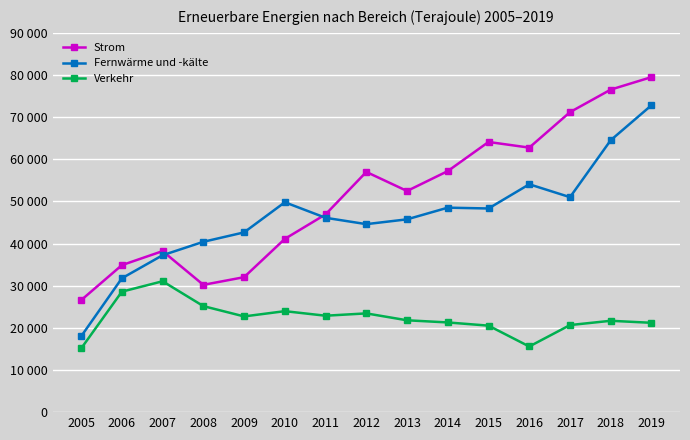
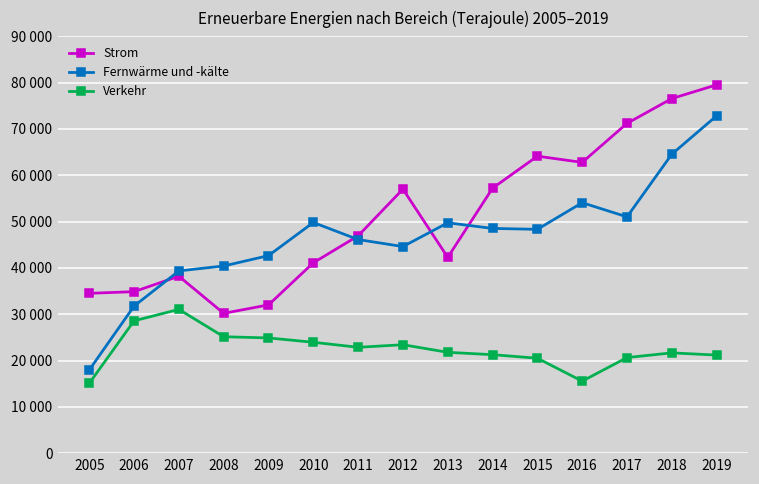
  {
    "Strom": {
-     "2005": 27000,
+     "2005": 35000,
      "2006": 35000,
      "2007": 38000,
      "2008": 30000,
      "2009": 32000,
      "2010": 41000,
      "2011": 47000,
      "2012": 57000,
-     "2013": 52000,
+     "2013": 42000,
      "2014": 57000,
      "2015": 64000,
      "2016": 63000,
      "2017": 71000,
      "2018": 77000,
      "2019": 79000
    },
    "Fernwärme und -kälte": {
      "2005": 18000,
      "2006": 32000,
-     "2007": 37000,
+     "2007": 39000,
      "2008": 40000,
      "2009": 43000,
      "2010": 50000,
      "2011": 46000,
      "2012": 45000,
-     "2013": 46000,
+     "2013": 50000,
      "2014": 49000,
      "2015": 48000,
      "2016": 54000,
      "2017": 51000,
      "2018": 65000,
      "2019": 73000
    },
    "Verkehr": {
      "2005": 15000,
      "2006": 29000,
      "2007": 31000,
      "2008": 25000,
-     "2009": 23000,
+     "2009": 25000,
      "2010": 24000,
      "2011": 23000,
      "2012": 23000,
      "2013": 22000,
      "2014": 21000,
      "2015": 21000,
      "2016": 16000,
      "2017": 21000,
      "2018": 22000,
      "2019": 21000
    }
  }
